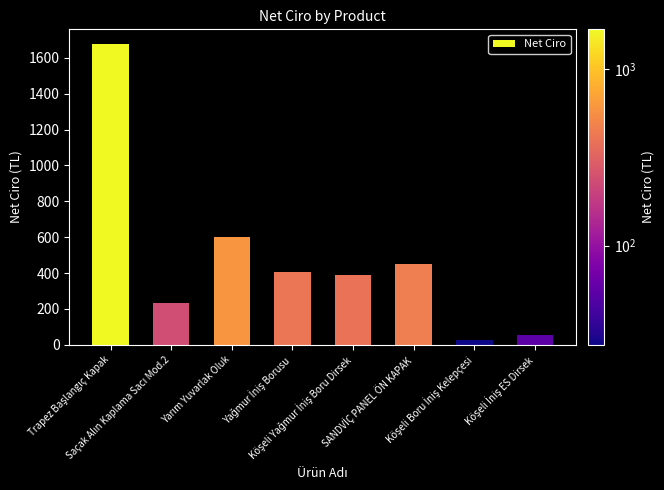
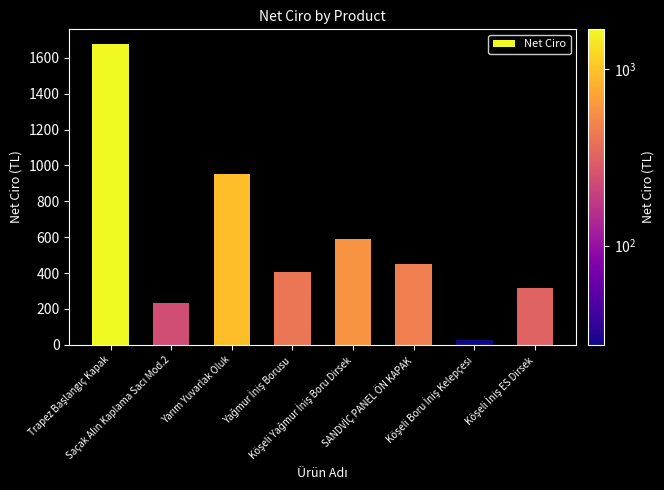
  {
    "Trapez Başlangıç Kapak": 1680,
    "Saçak Alın Kaplama Sacı Mod.2": 240,
-   "Yarım Yuvarlak Oluk": 600,
+   "Yarım Yuvarlak Oluk": 950,
    "Yağmur İniş Borusu": 410,
-   "Köşeli Yağmur İniş Boru Dirsek": 390,
+   "Köşeli Yağmur İniş Boru Dirsek": 590,
    "SANDVİÇ PANEL ÖN KAPAK": 450,
    "Köşeli Boru İniş Kelepçesi": 30,
-   "Köşeli İniş ES Dirsek": 50
+   "Köşeli İniş ES Dirsek": 320
  }
